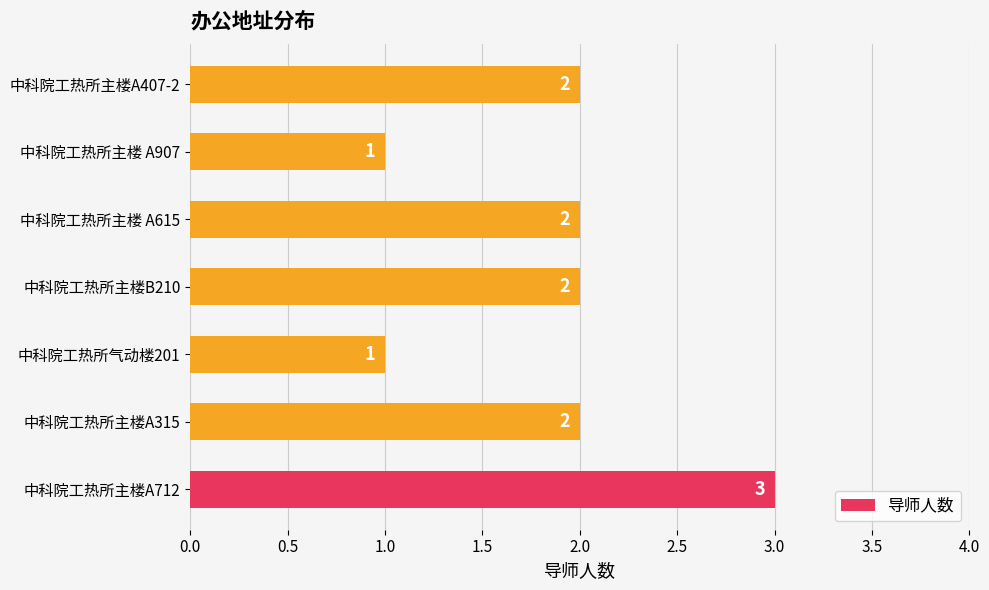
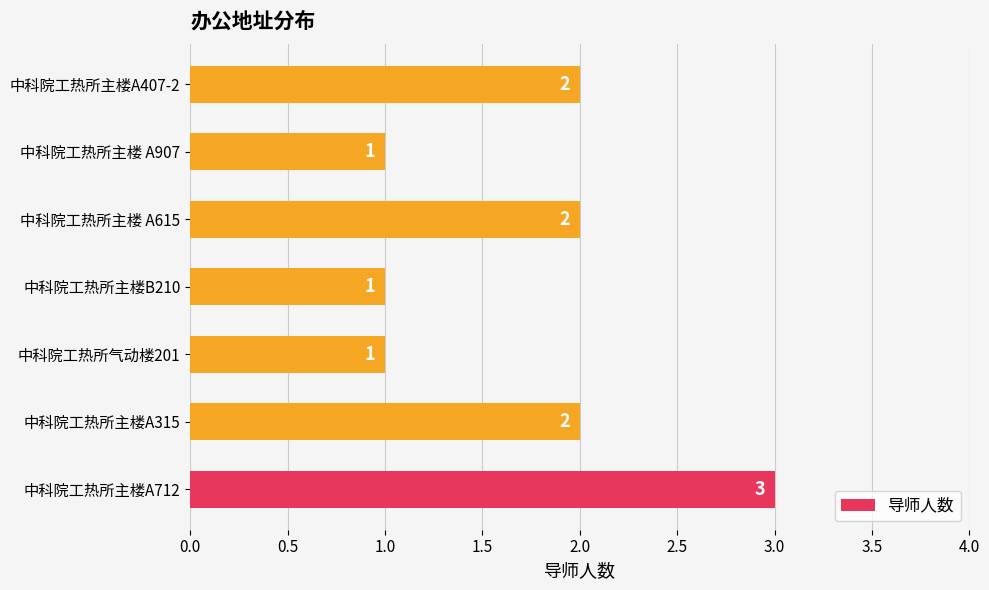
  {
    "中科院工热所主楼A407-2": 2,
    "中科院工热所主楼 A907": 1,
    "中科院工热所主楼 A615": 2,
-   "中科院工热所主楼B210": 2,
+   "中科院工热所主楼B210": 1,
    "中科院工热所气动楼201": 1,
    "中科院工热所主楼A315": 2,
    "中科院工热所主楼A712": 3
  }
